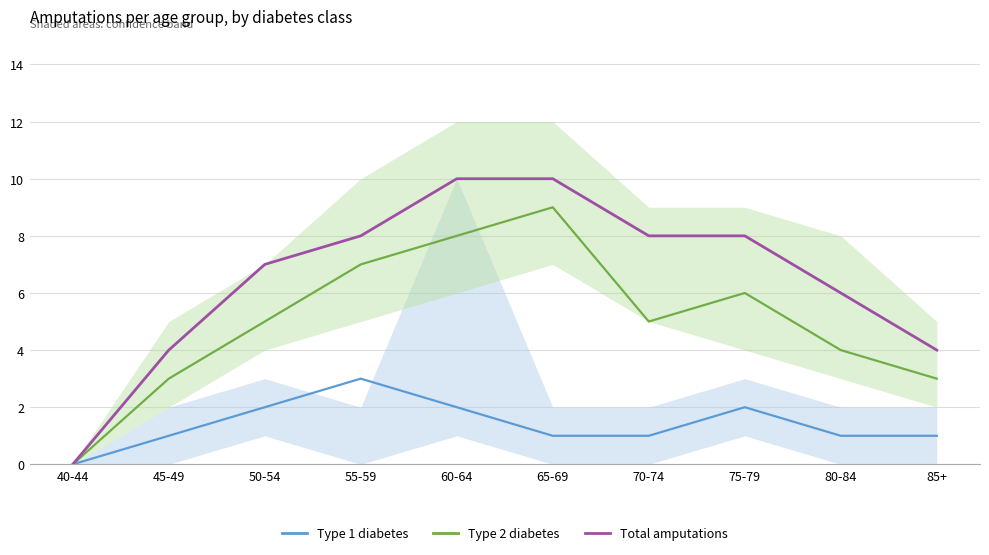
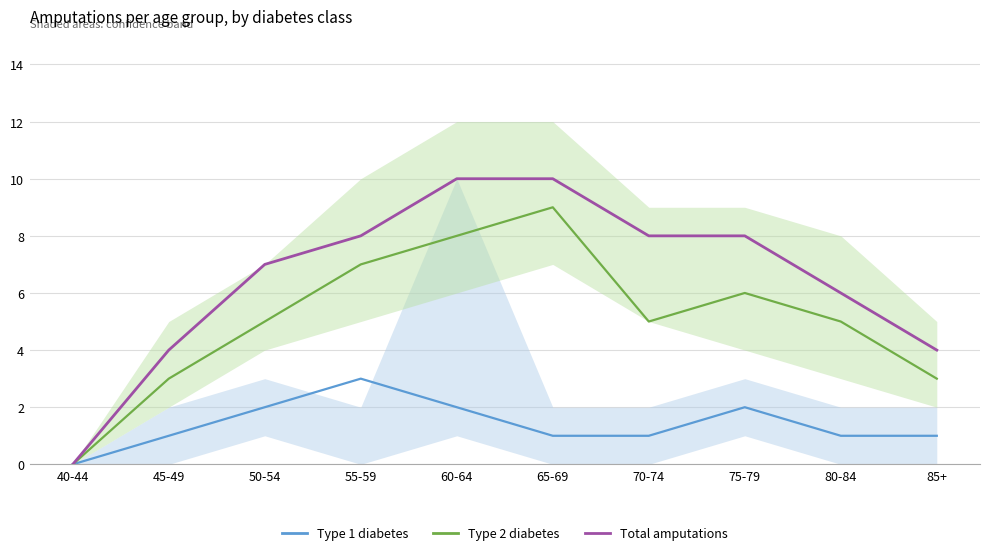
  {
    "Type 1 diabetes": {
      "45-49": 1,
      "50-54": 2,
      "55-59": 3,
      "60-64": 2,
      "65-69": 1,
      "70-74": 1,
      "75-79": 2,
      "80-84": 1,
      "85+": 1
    },
    "Type 2 diabetes": {
      "45-49": 3,
      "50-54": 5,
      "55-59": 7,
      "60-64": 8,
      "65-69": 9,
      "70-74": 5,
      "75-79": 6,
-     "80-84": 4,
+     "80-84": 5,
      "85+": 3
    },
    "Total amputations": {
      "45-49": 4,
      "55-59": 8,
      "65-69": 10,
      "70-74": 8,
      "75-79": 8,
      "80-84": 6,
      "85+": 4
    }
  }
